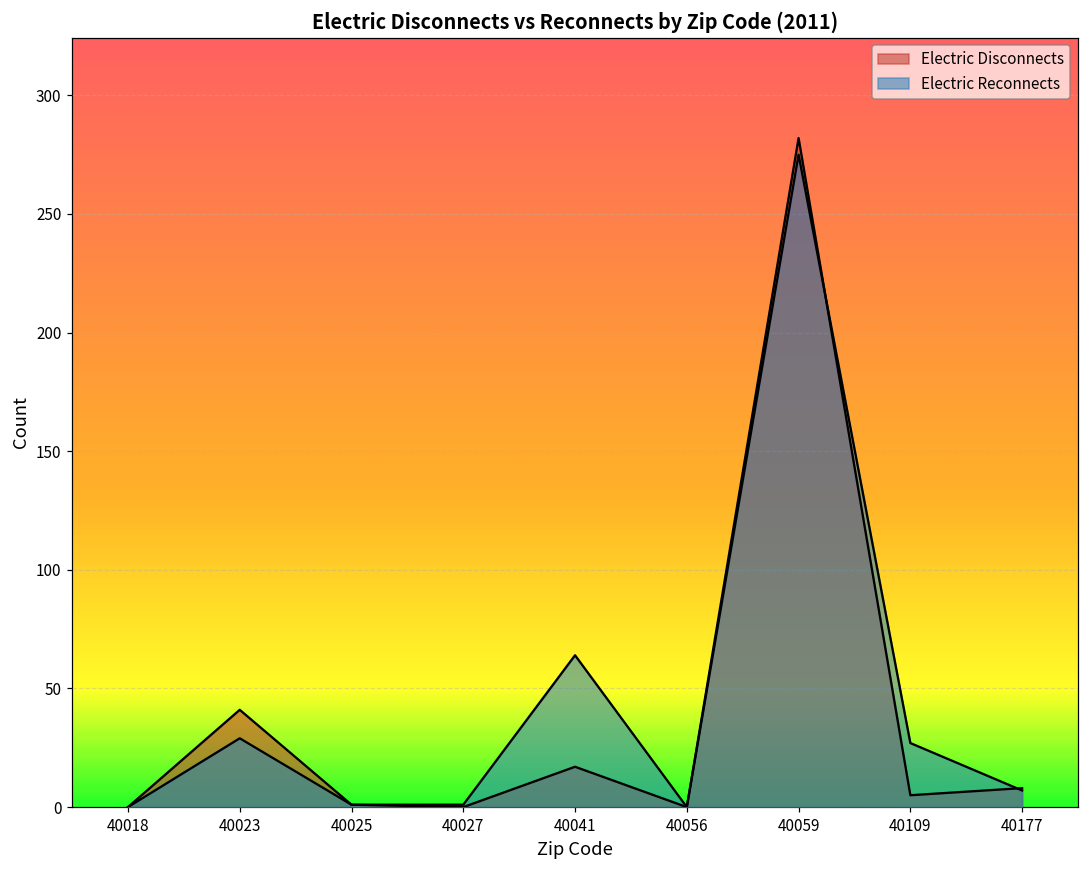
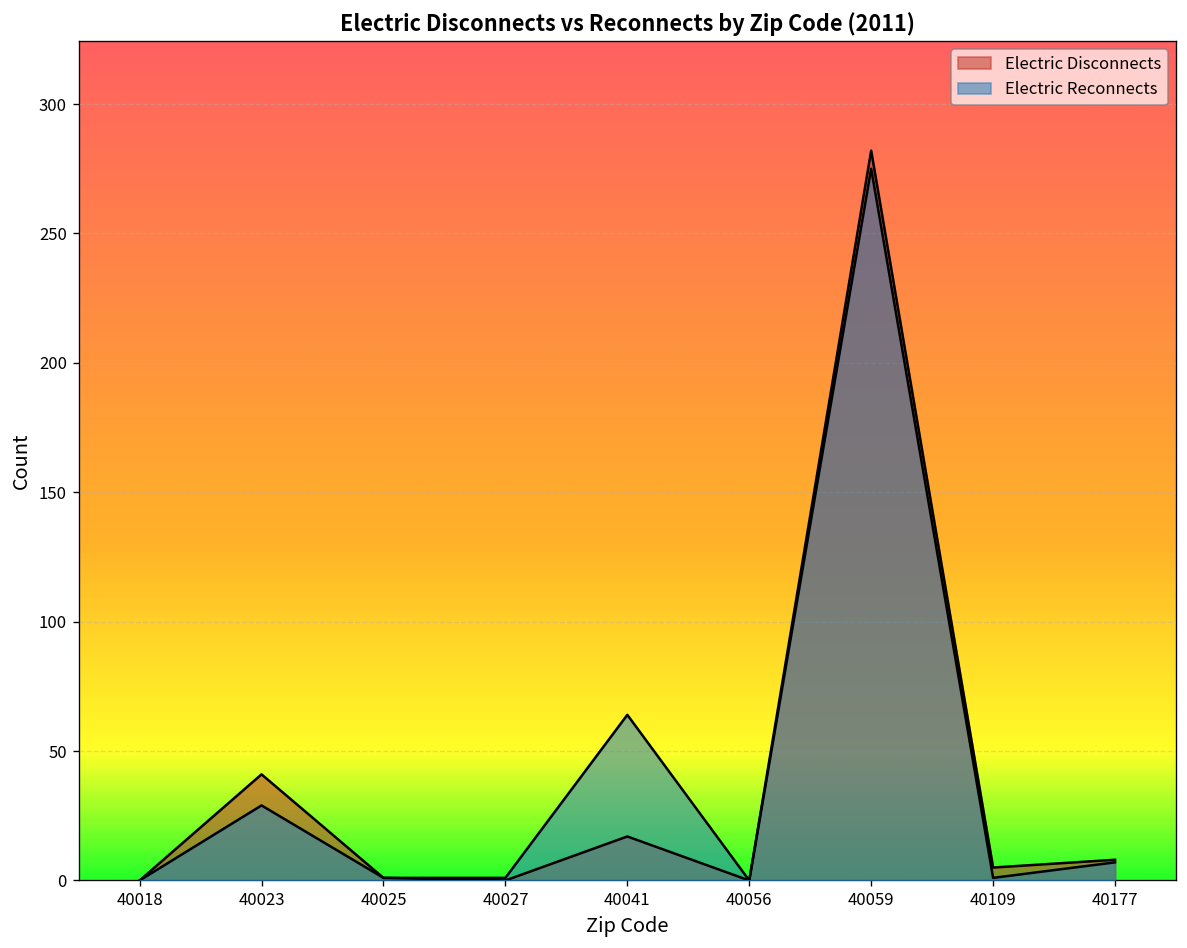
  {
    "Electric Disconnects": {
      "40023": 41,
      "40041": 17,
      "40059": 282,
      "40109": 5
    },
    "Electric Reconnects": {
      "40023": 29,
      "40041": 64,
      "40059": 275,
-     "40109": 27
+     "40109": 1
    }
  }
